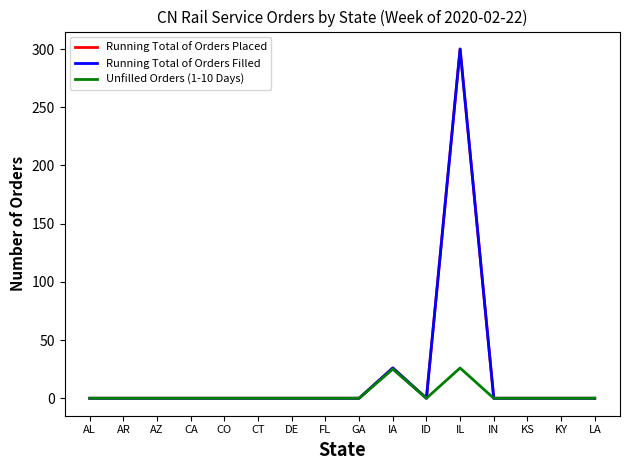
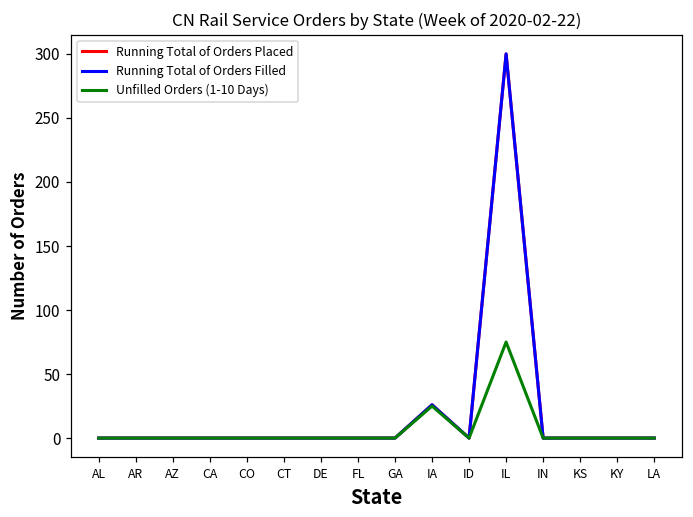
  {
    "Running Total of Orders Filled": {
      "IL": 300
    },
    "Unfilled Orders (1-10 Days)": {
-     "IL": 26
+     "IL": 75
    }
  }
